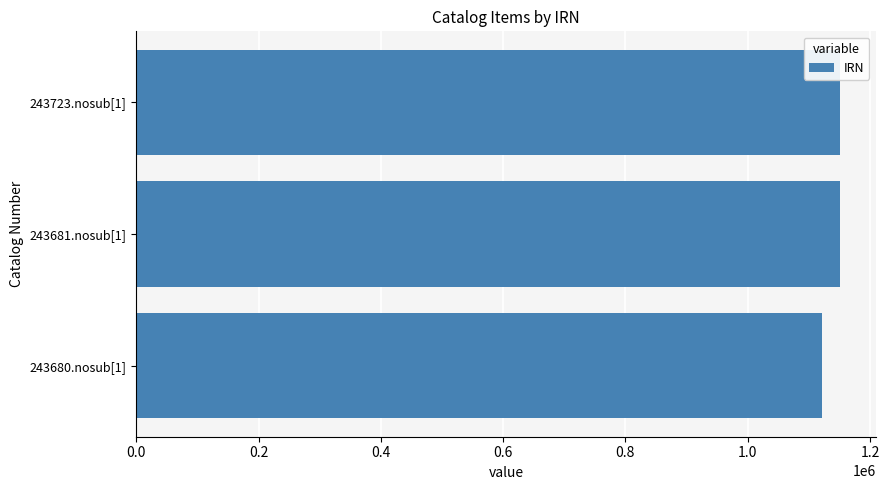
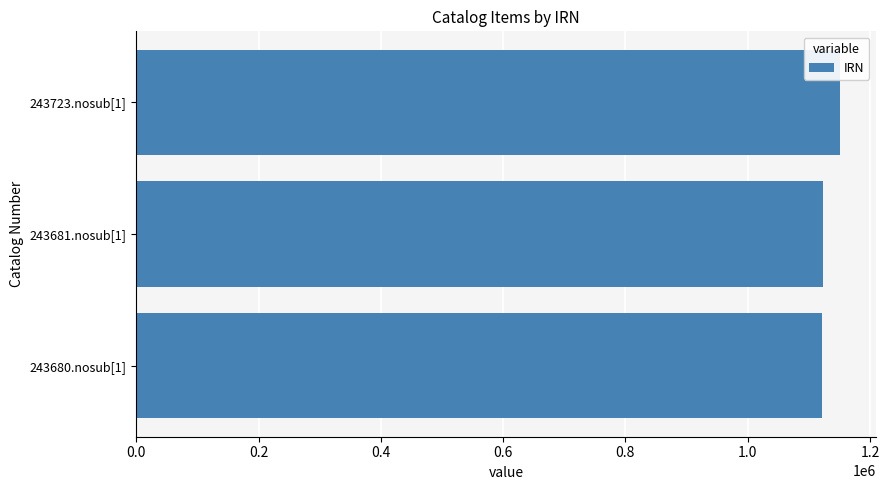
  {
    "243723.nosub[1]": 1150000,
-   "243681.nosub[1]": 1150000,
+   "243681.nosub[1]": 1120000,
    "243680.nosub[1]": 1120000
  }
